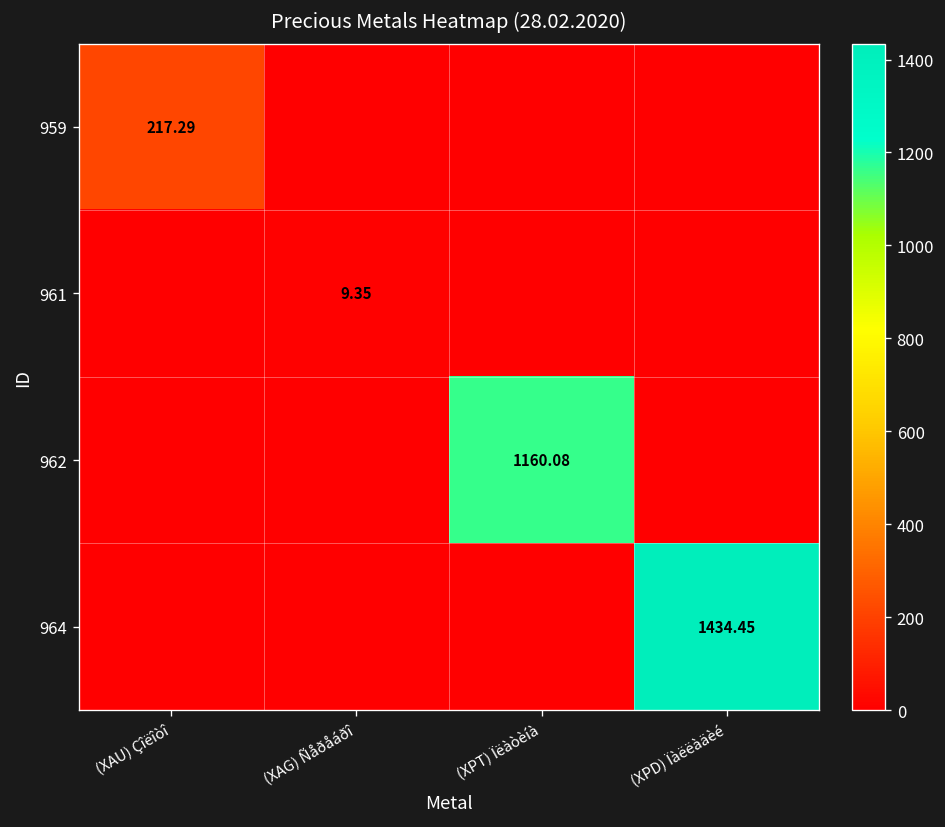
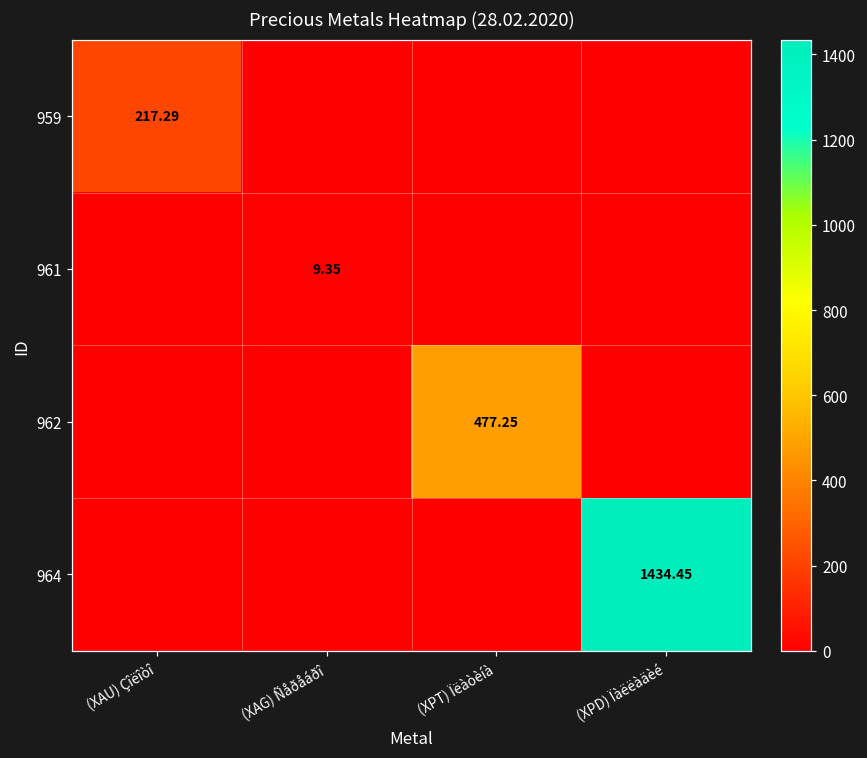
  {
    "959": {
      "(XAU) Çîëîòî": 217.29
    },
    "961": {
      "(XAG) Ñåðåáðî": 9.35
    },
    "962": {
-     "(XPT) Ïëàòèíà": 1160.08
+     "(XPT) Ïëàòèíà": 477.25
    },
    "964": {
      "(XPD) Ïàëëàäèé": 1434.45
    }
  }
